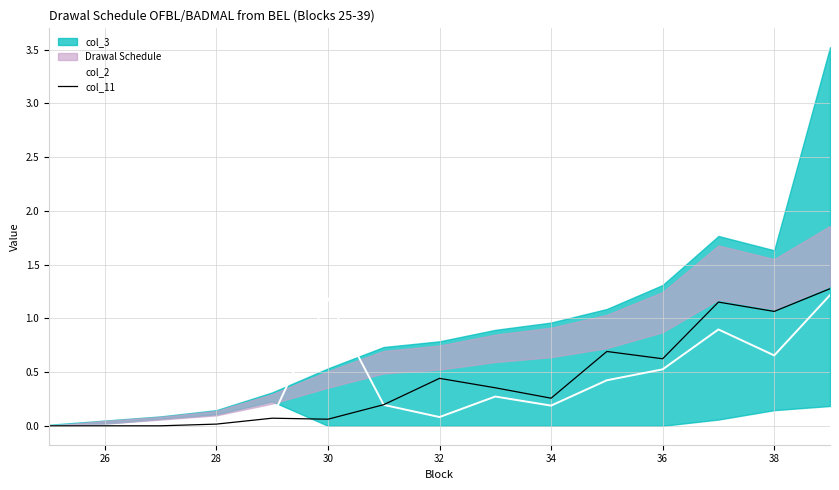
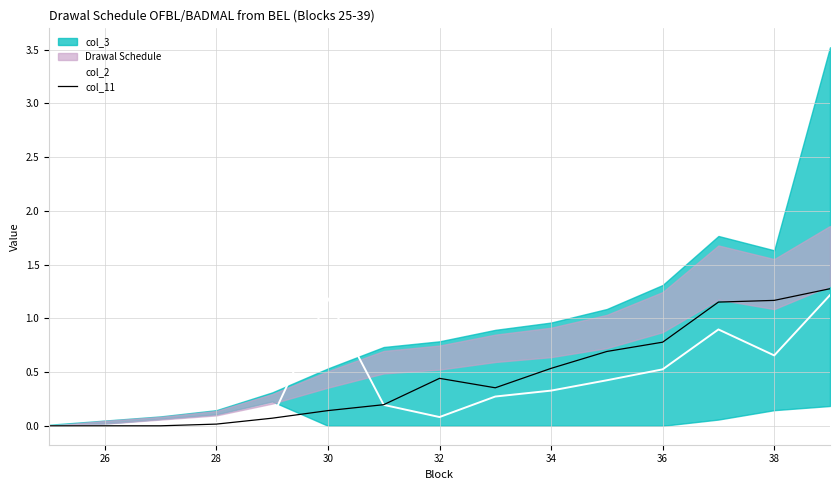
  {
    "col_2": {
      "30": 1.19,
      "32": 0.08,
-     "34": 0.19,
+     "34": 0.33,
      "36": 0.53,
      "38": 0.65
    },
    "col_11": {
-     "30": 0.06,
+     "30": 0.14,
      "32": 0.44,
-     "34": 0.26,
-     "36": 0.62,
-     "38": 1.06
+     "34": 0.53,
+     "36": 0.78,
+     "38": 1.17
    }
  }
